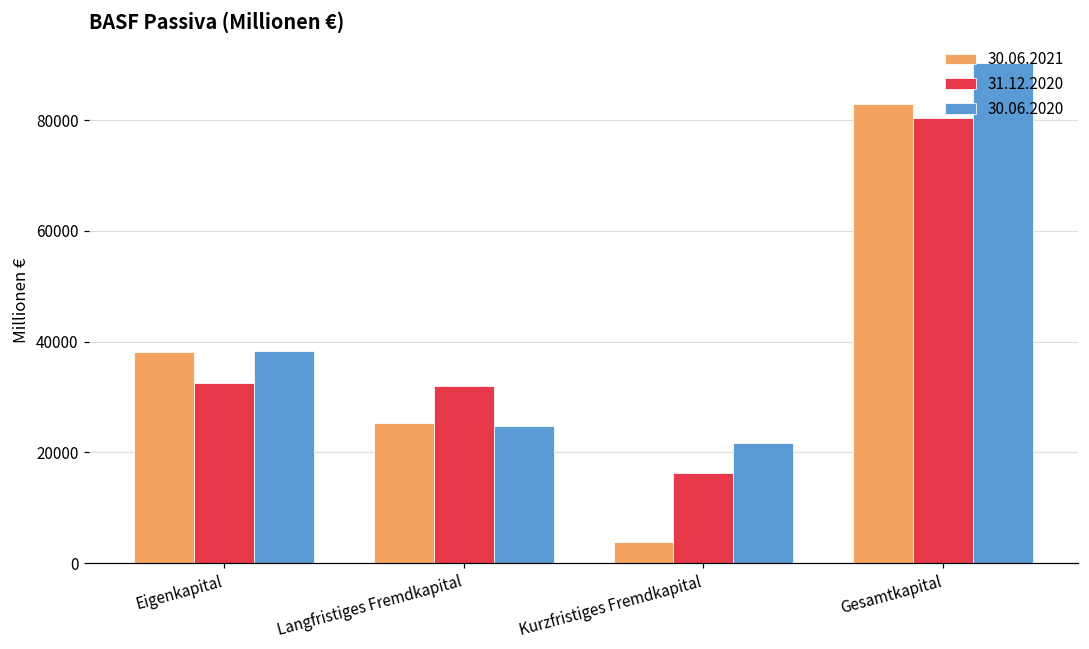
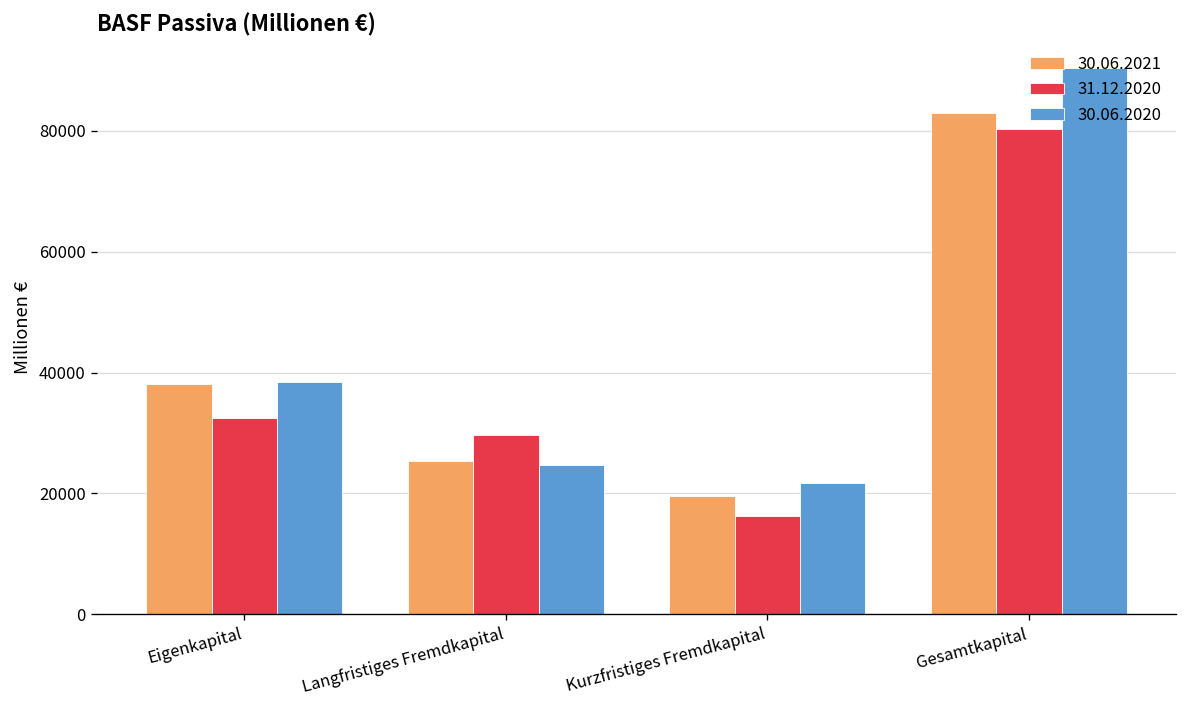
  {
    "30.06.2021": {
      "Eigenkapital": 38000,
      "Langfristiges Fremdkapital": 25000,
-     "Kurzfristiges Fremdkapital": 4000,
+     "Kurzfristiges Fremdkapital": 20000,
      "Gesamtkapital": 83000
    },
    "31.12.2020": {
      "Eigenkapital": 33000,
-     "Langfristiges Fremdkapital": 32000,
+     "Langfristiges Fremdkapital": 30000,
      "Kurzfristiges Fremdkapital": 16000,
      "Gesamtkapital": 80000
    },
    "30.06.2020": {
      "Eigenkapital": 38000,
      "Langfristiges Fremdkapital": 25000,
      "Kurzfristiges Fremdkapital": 22000,
      "Gesamtkapital": 90000
    }
  }
